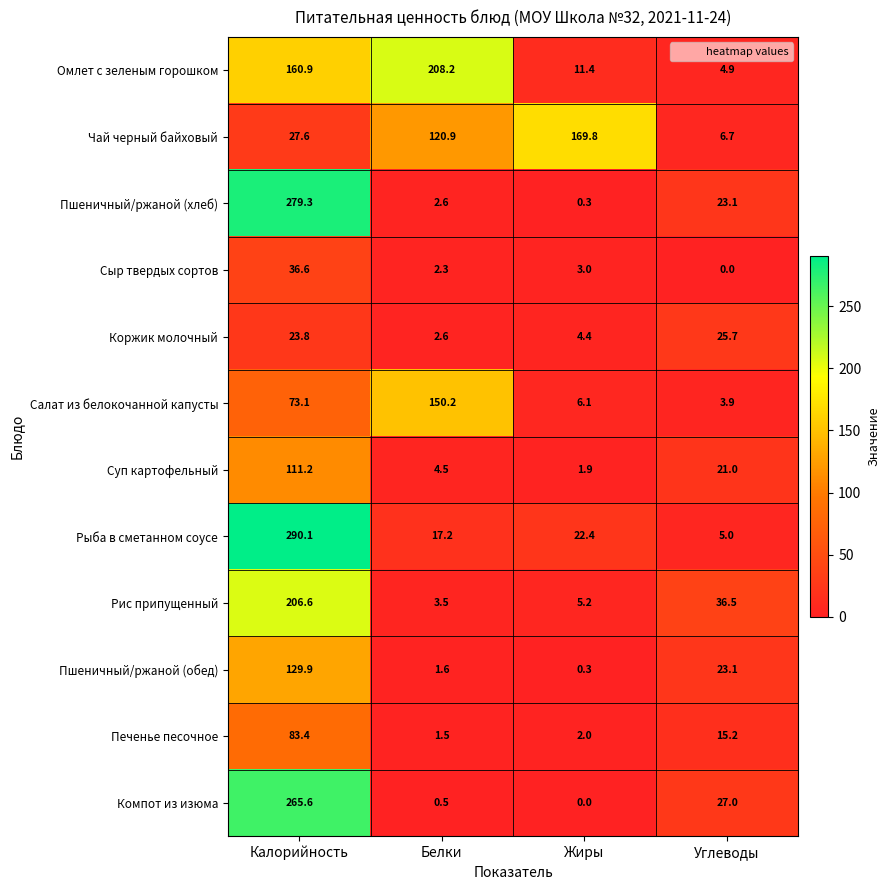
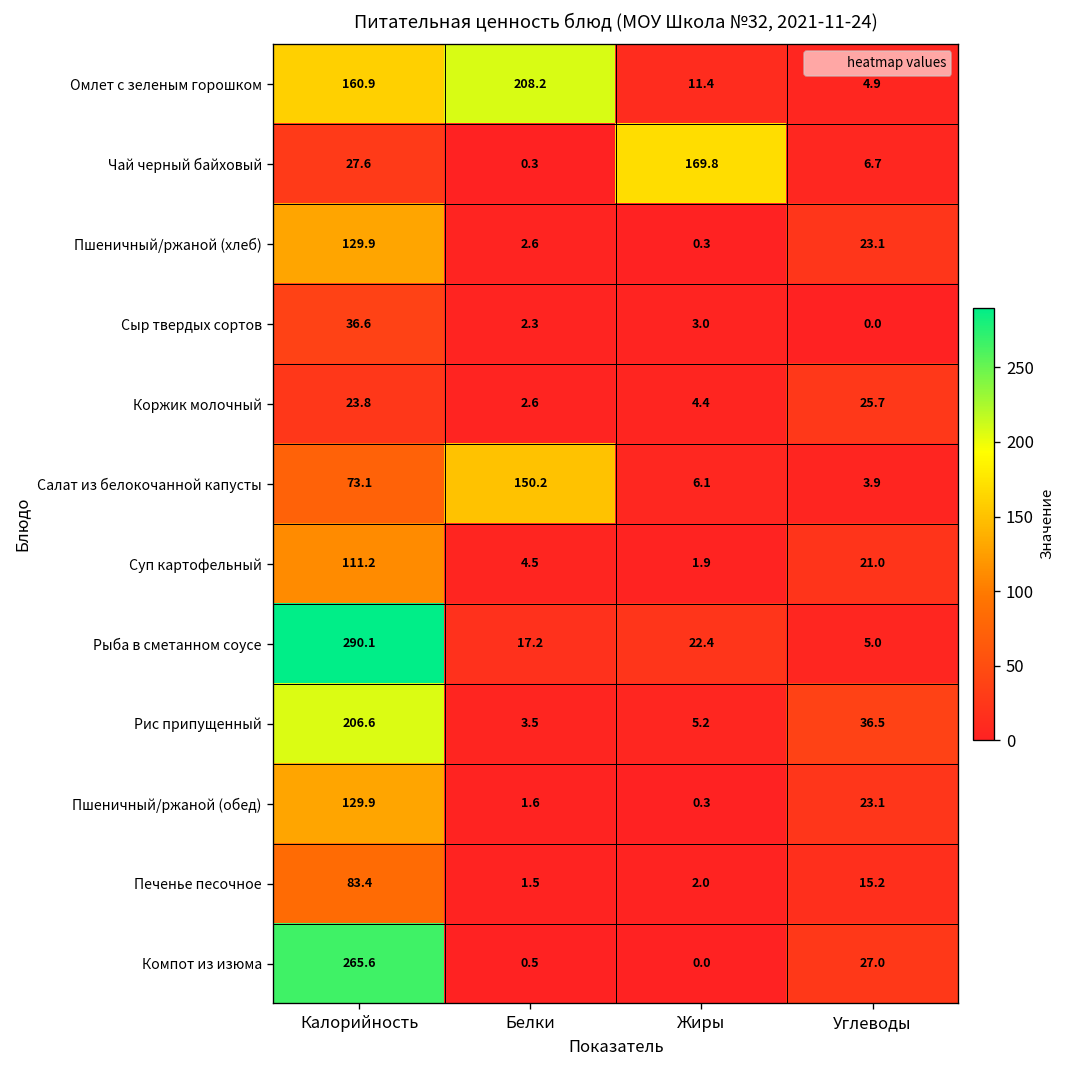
  {
    "Омлет с зеленым горошком": {
      "Калорийность": 160.9,
      "Белки": 208.2,
      "Жиры": 11.4,
      "Углеводы": 4.9
    },
    "Чай черный байховый": {
      "Калорийность": 27.6,
-     "Белки": 120.9,
+     "Белки": 0.3,
      "Жиры": 169.8,
      "Углеводы": 6.7
    },
    "Пшеничный/ржаной (хлеб)": {
-     "Калорийность": 279.3,
+     "Калорийность": 129.9,
      "Белки": 2.6,
      "Жиры": 0.3,
      "Углеводы": 23.1
    },
    "Сыр твердых сортов": {
      "Калорийность": 36.6,
      "Белки": 2.3,
      "Жиры": 3.0,
      "Углеводы": 0.0
    },
    "Коржик молочный": {
      "Калорийность": 23.8,
      "Белки": 2.6,
      "Жиры": 4.4,
      "Углеводы": 25.7
    },
    "Салат из белокочанной капусты": {
      "Калорийность": 73.1,
      "Белки": 150.2,
      "Жиры": 6.1,
      "Углеводы": 3.9
    },
    "Суп картофельный": {
      "Калорийность": 111.2,
      "Белки": 4.5,
      "Жиры": 1.9,
      "Углеводы": 21.0
    },
    "Рыба в сметанном соусе": {
      "Калорийность": 290.1,
      "Белки": 17.2,
      "Жиры": 22.4,
      "Углеводы": 5.0
    },
    "Рис припущенный": {
      "Калорийность": 206.6,
      "Белки": 3.5,
      "Жиры": 5.2,
      "Углеводы": 36.5
    },
    "Пшеничный/ржаной (обед)": {
      "Калорийность": 129.9,
      "Белки": 1.6,
      "Жиры": 0.3,
      "Углеводы": 23.1
    },
    "Печенье песочное": {
      "Калорийность": 83.4,
      "Белки": 1.5,
      "Жиры": 2.0,
      "Углеводы": 15.2
    },
    "Компот из изюма": {
      "Калорийность": 265.6,
      "Белки": 0.5,
      "Жиры": 0.0,
      "Углеводы": 27.0
    }
  }
